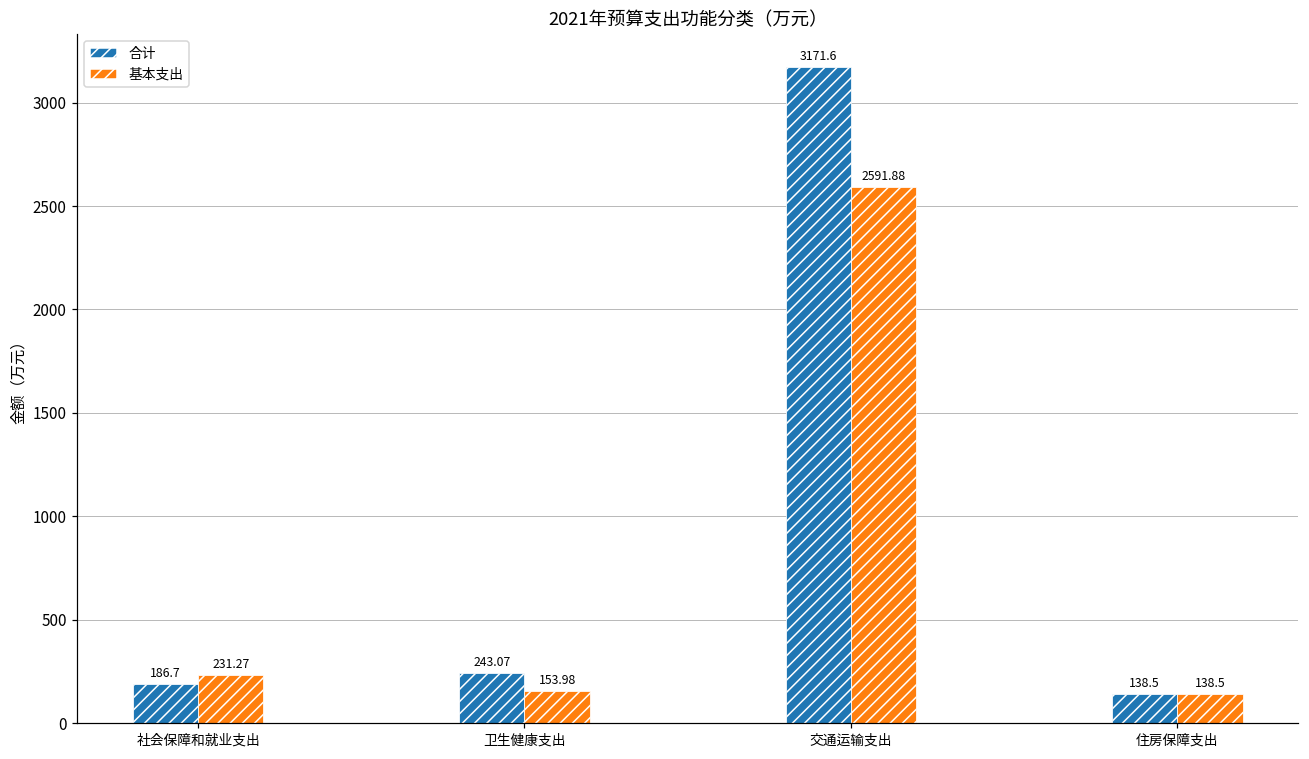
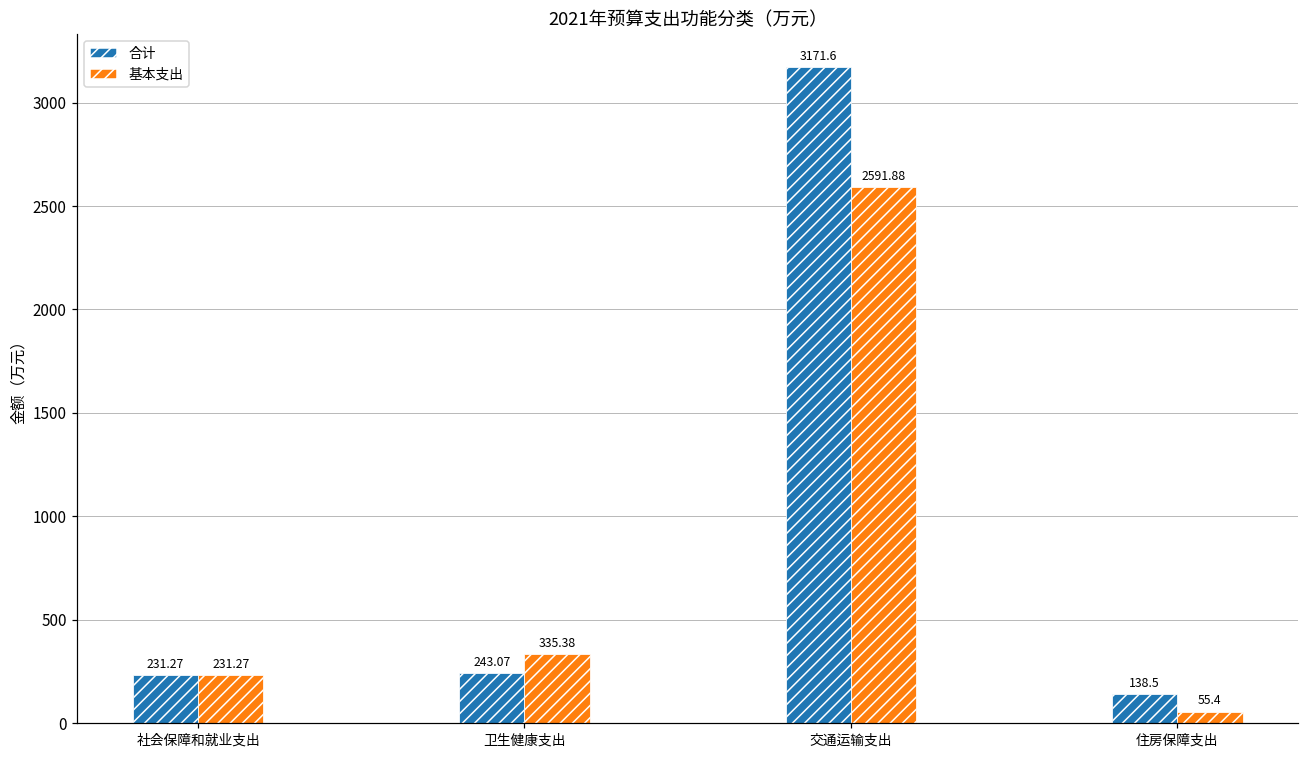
  {
    "合计": {
-     "社会保障和就业支出": 186.7,
+     "社会保障和就业支出": 231.27,
      "卫生健康支出": 243.07,
      "交通运输支出": 3171.6,
      "住房保障支出": 138.5
    },
    "基本支出": {
      "社会保障和就业支出": 231.27,
-     "卫生健康支出": 153.98,
+     "卫生健康支出": 335.38,
      "交通运输支出": 2591.88,
-     "住房保障支出": 138.5
+     "住房保障支出": 55.4
    }
  }
